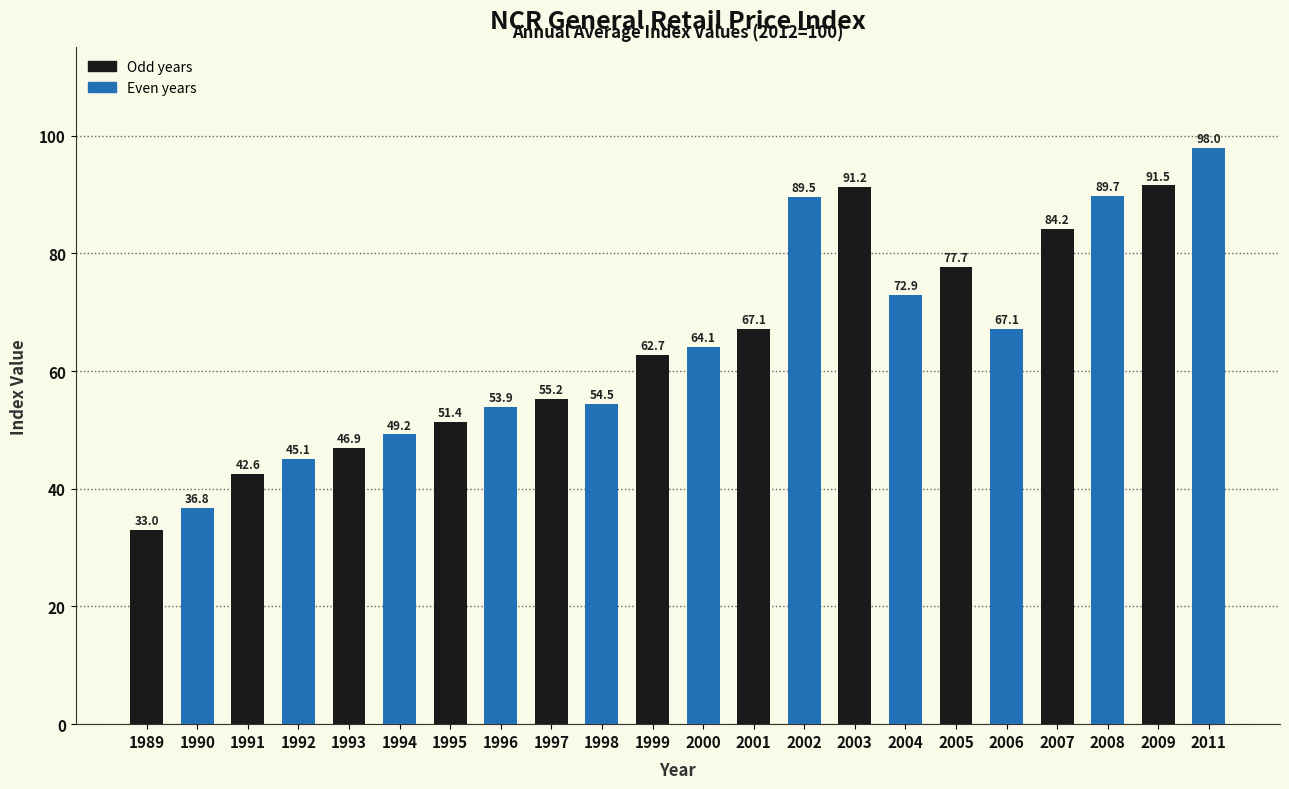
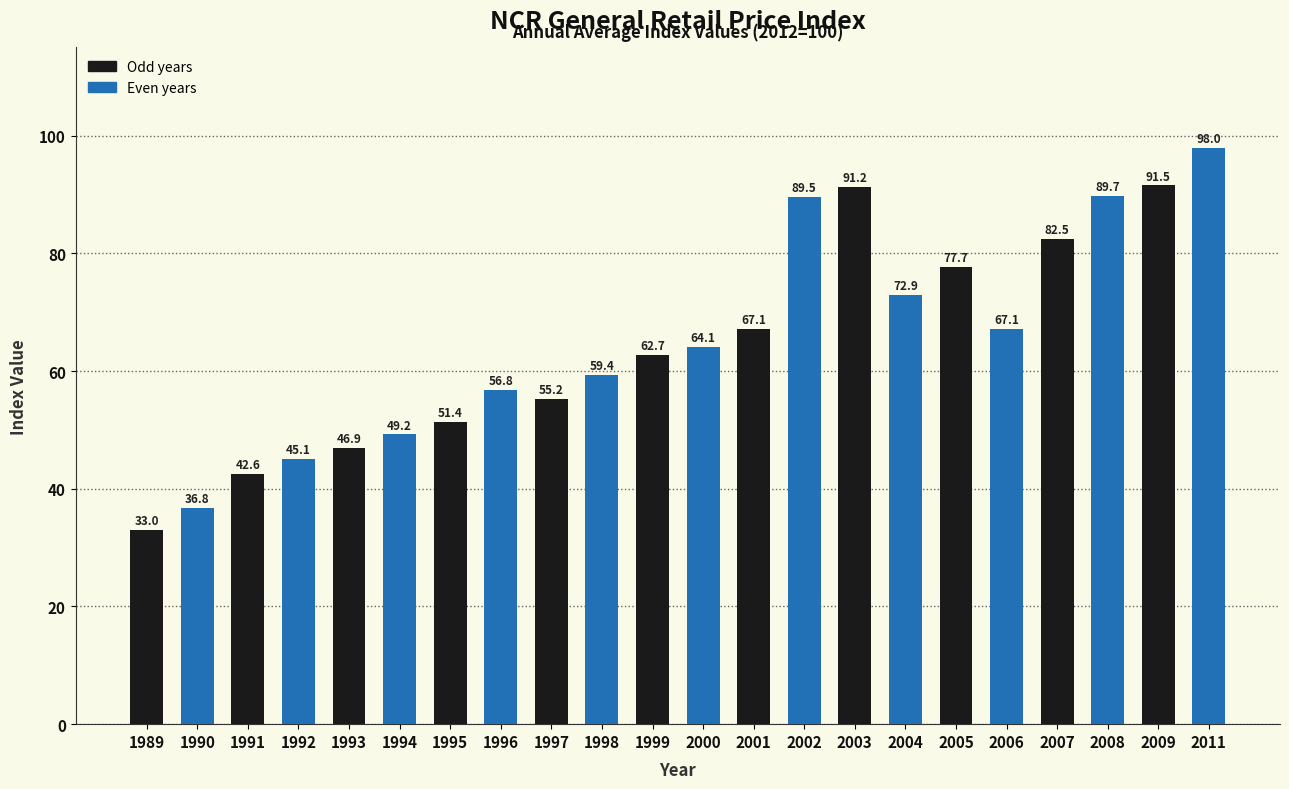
  {
    "1989": 33.0,
    "1990": 36.8,
    "1991": 42.6,
    "1992": 45.1,
    "1993": 46.9,
    "1994": 49.2,
    "1995": 51.4,
-   "1996": 53.9,
+   "1996": 56.8,
    "1997": 55.2,
-   "1998": 54.5,
+   "1998": 59.4,
    "1999": 62.7,
    "2000": 64.1,
    "2001": 67.1,
    "2002": 89.5,
    "2003": 91.2,
    "2004": 72.9,
    "2005": 77.7,
    "2006": 67.1,
-   "2007": 84.2,
+   "2007": 82.5,
    "2008": 89.7,
    "2009": 91.5,
    "2011": 98.0
  }
